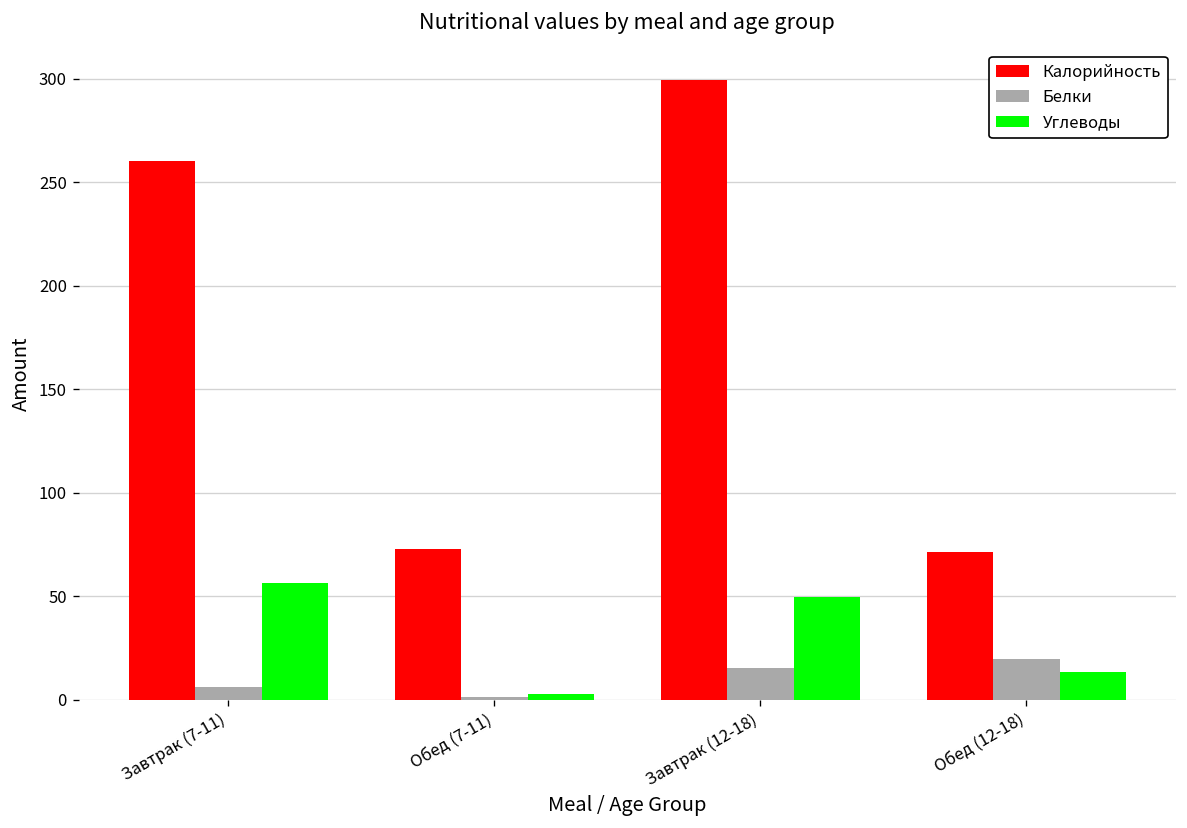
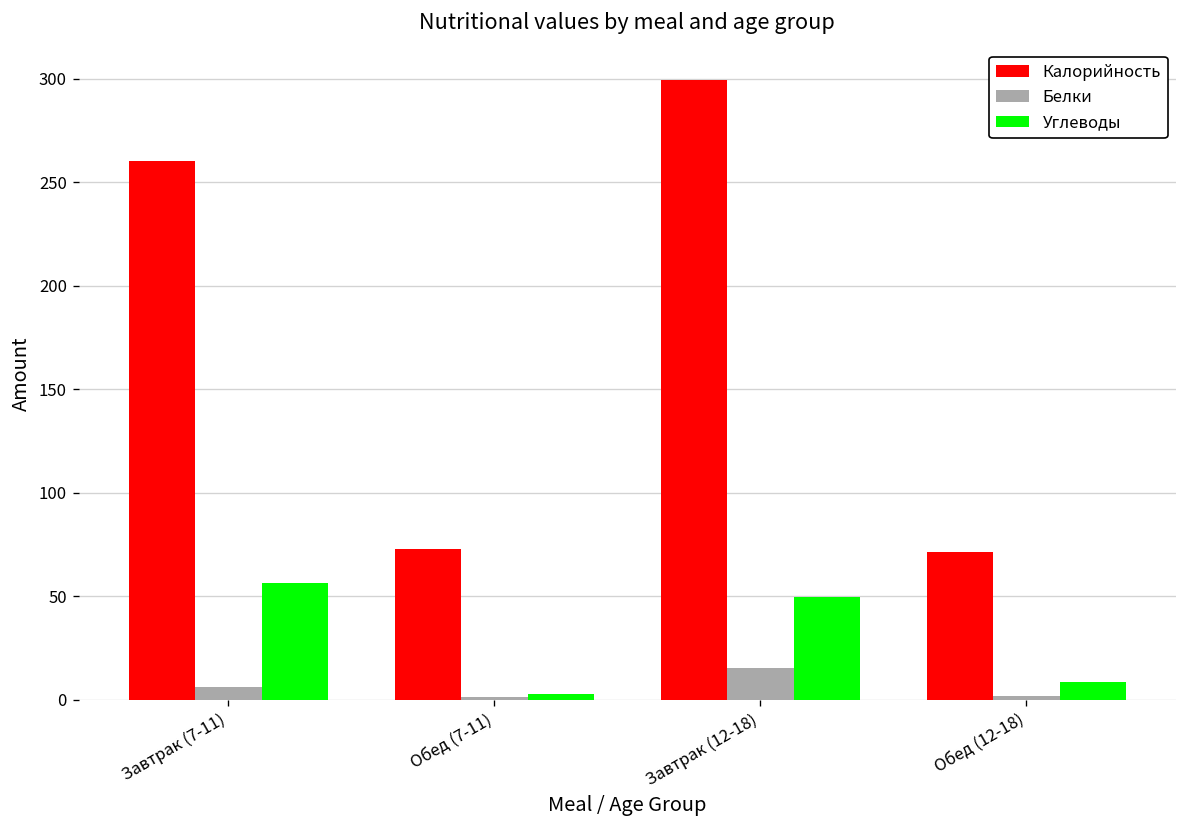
  {
    "Калорийность": {
      "Завтрак (7-11)": 261,
      "Обед (7-11)": 73,
      "Завтрак (12-18)": 300,
      "Обед (12-18)": 71
    },
    "Белки": {
      "Завтрак (7-11)": 6,
      "Завтрак (12-18)": 15,
-     "Обед (12-18)": 20
+     "Обед (12-18)": 2
    },
    "Углеводы": {
      "Завтрак (7-11)": 56,
      "Обед (7-11)": 3,
      "Завтрак (12-18)": 50,
-     "Обед (12-18)": 14
+     "Обед (12-18)": 9
    }
  }
